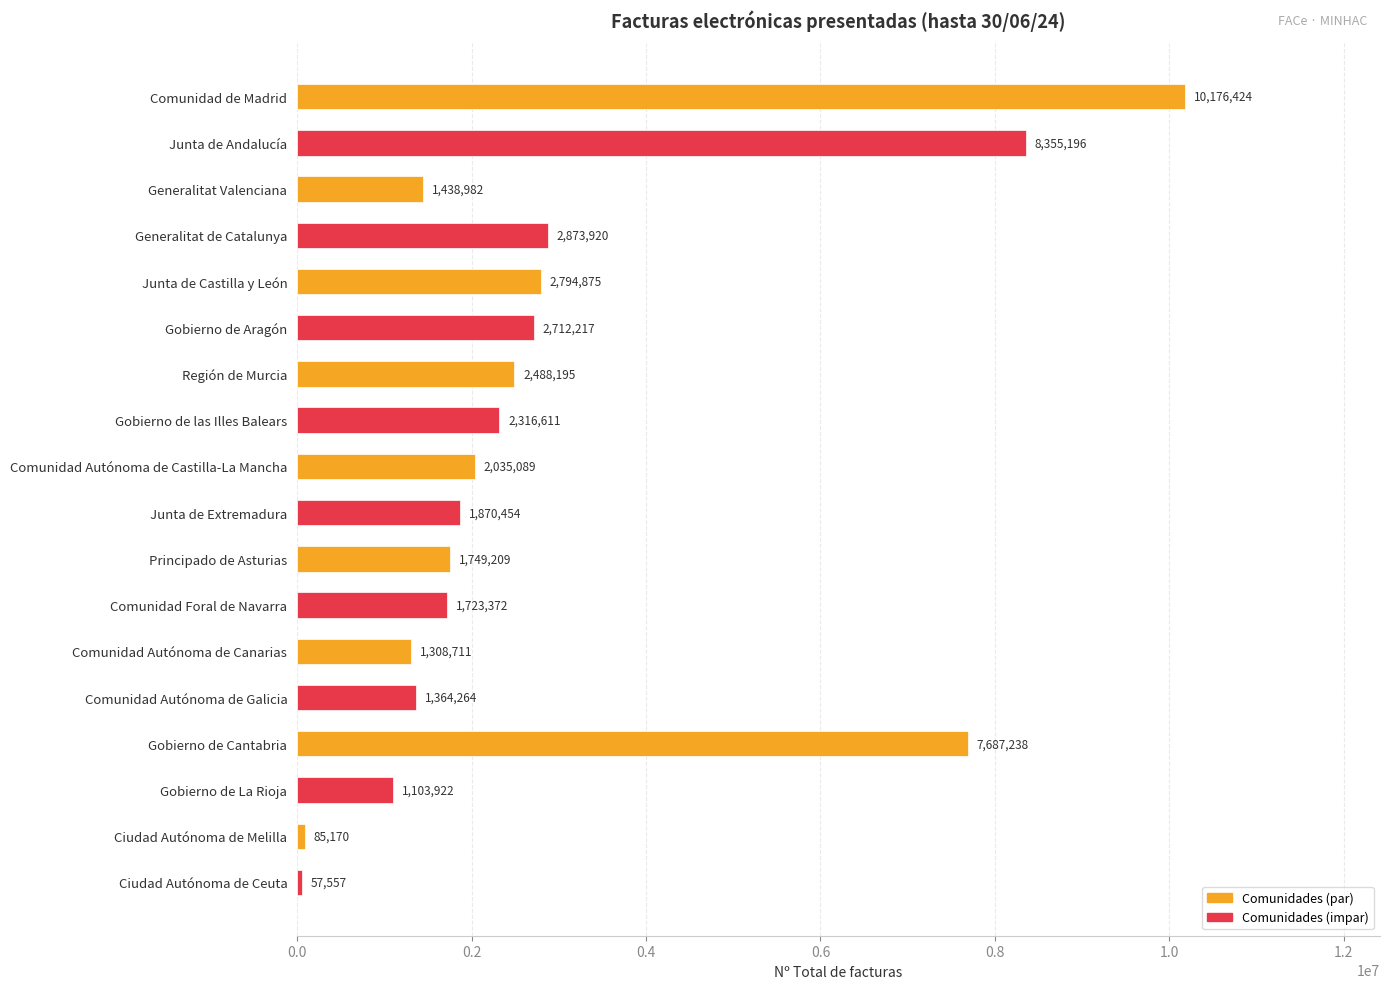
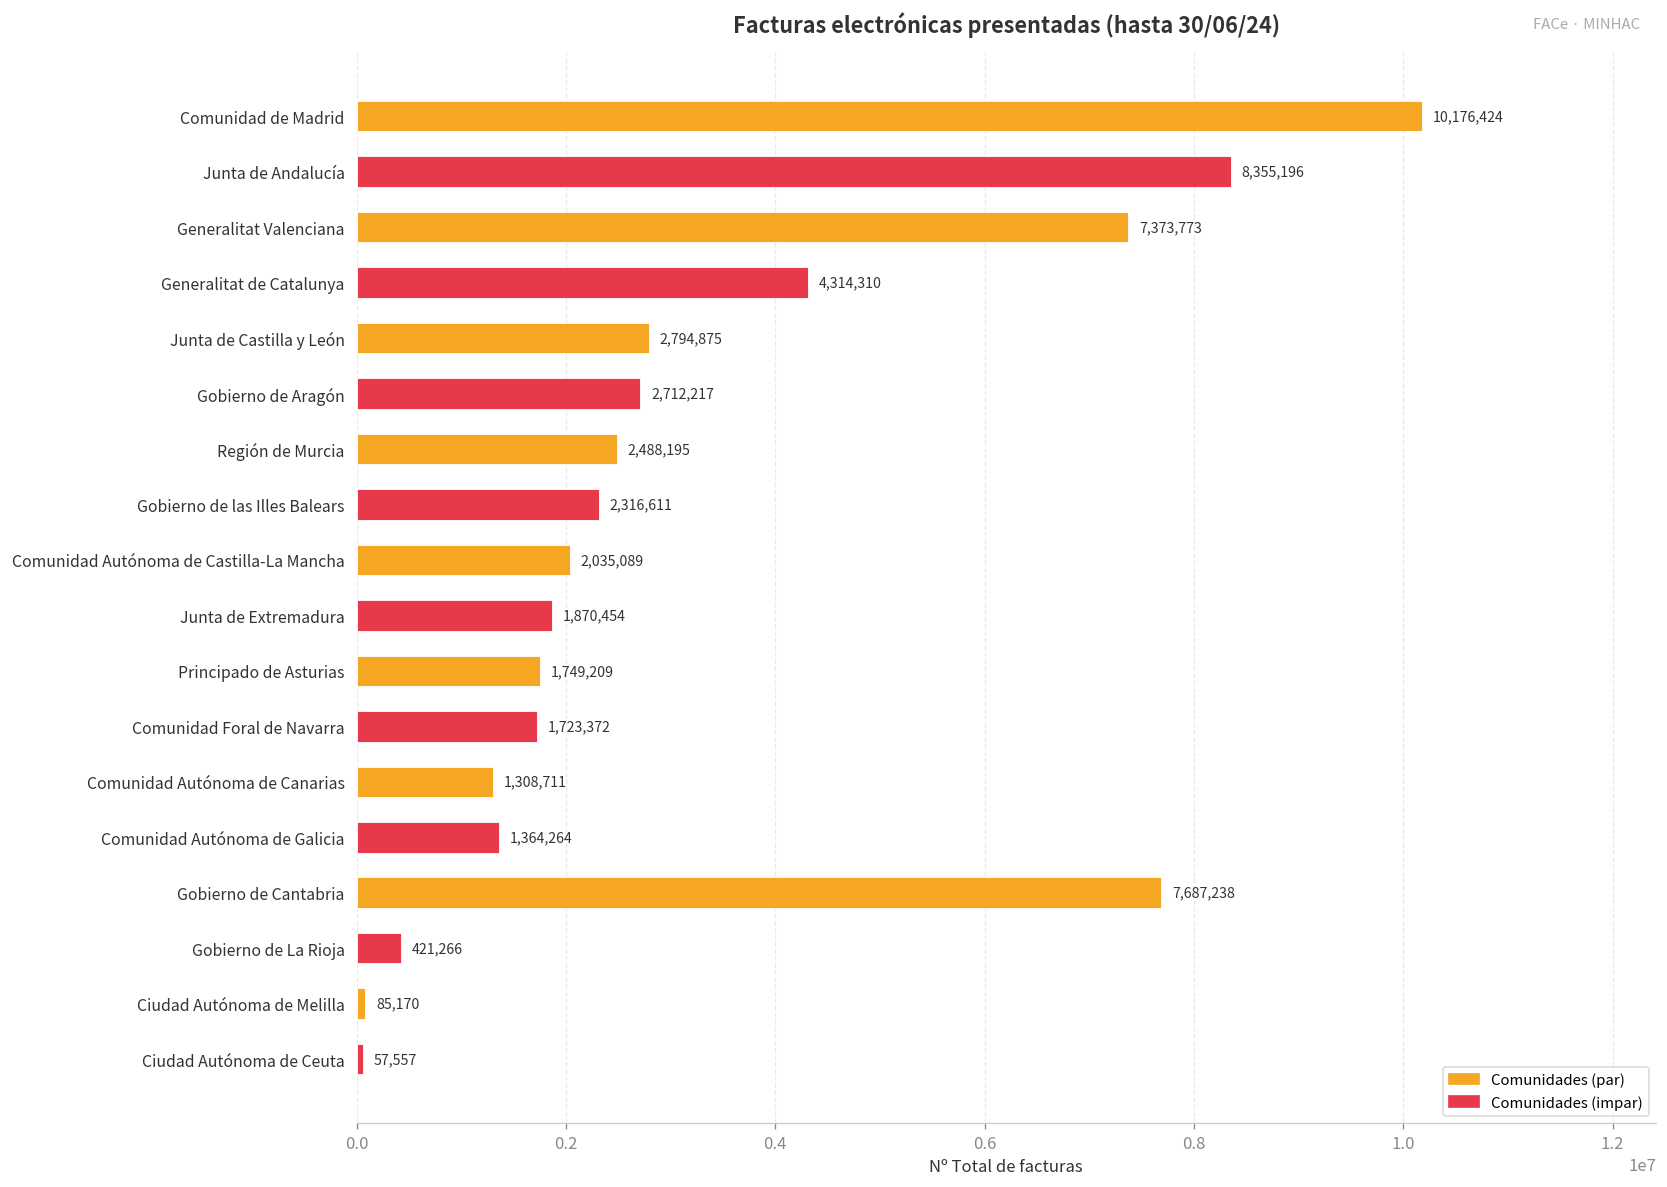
  {
    "Comunidad de Madrid": "10,176,424",
    "Junta de Andalucía": "8,355,196",
-   "Generalitat Valenciana": "1,438,982",
-   "Generalitat de Catalunya": "2,873,920",
+   "Generalitat Valenciana": "7,373,773",
+   "Generalitat de Catalunya": "4,314,310",
    "Junta de Castilla y León": "2,794,875",
    "Gobierno de Aragón": "2,712,217",
    "Región de Murcia": "2,488,195",
    "Gobierno de las Illes Balears": "2,316,611",
    "Comunidad Autónoma de Castilla-La Mancha": "2,035,089",
    "Junta de Extremadura": "1,870,454",
    "Principado de Asturias": "1,749,209",
    "Comunidad Foral de Navarra": "1,723,372",
    "Comunidad Autónoma de Canarias": "1,308,711",
    "Comunidad Autónoma de Galicia": "1,364,264",
    "Gobierno de Cantabria": "7,687,238",
-   "Gobierno de La Rioja": "1,103,922",
+   "Gobierno de La Rioja": "421,266",
    "Ciudad Autónoma de Melilla": "85,170",
    "Ciudad Autónoma de Ceuta": "57,557"
  }
